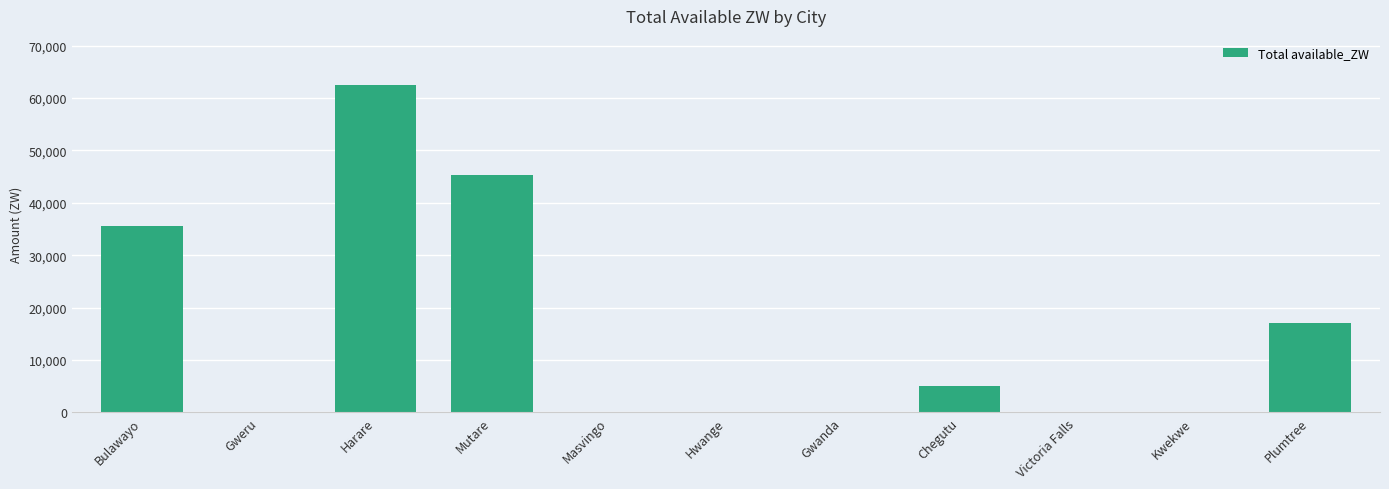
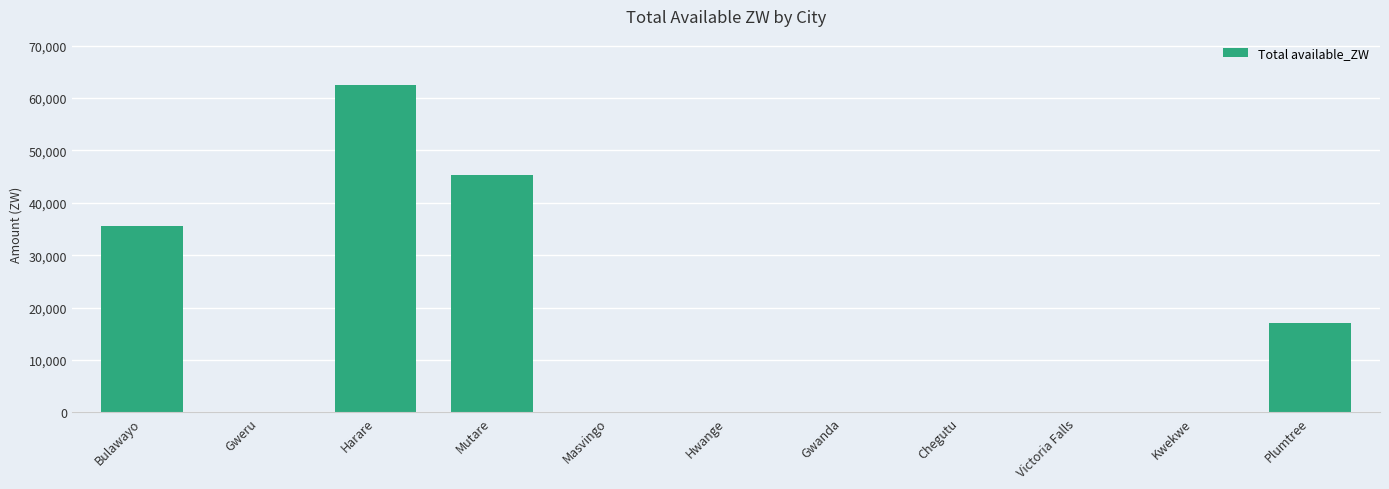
  {
    "Bulawayo": "36,000",
    "Harare": "62,000",
    "Mutare": "45,000",
    "Hwange": "0",
    "Gwanda": "0",
-   "Chegutu": "5,000",
+   "Chegutu": "0",
    "Victoria Falls": "0",
    "Kwekwe": "0",
    "Plumtree": "17,000"
  }
